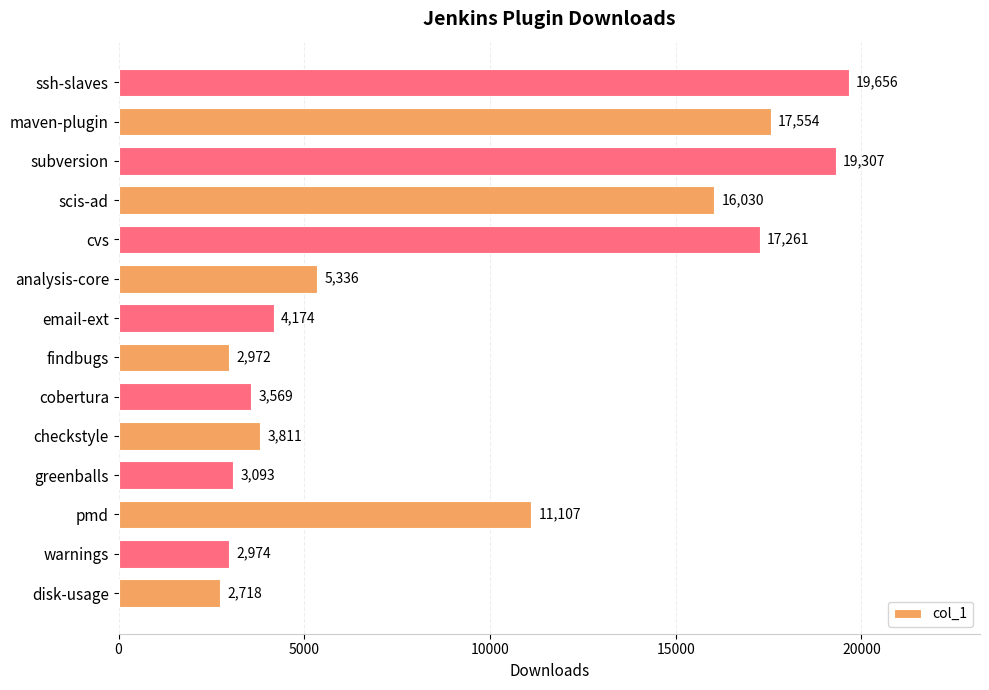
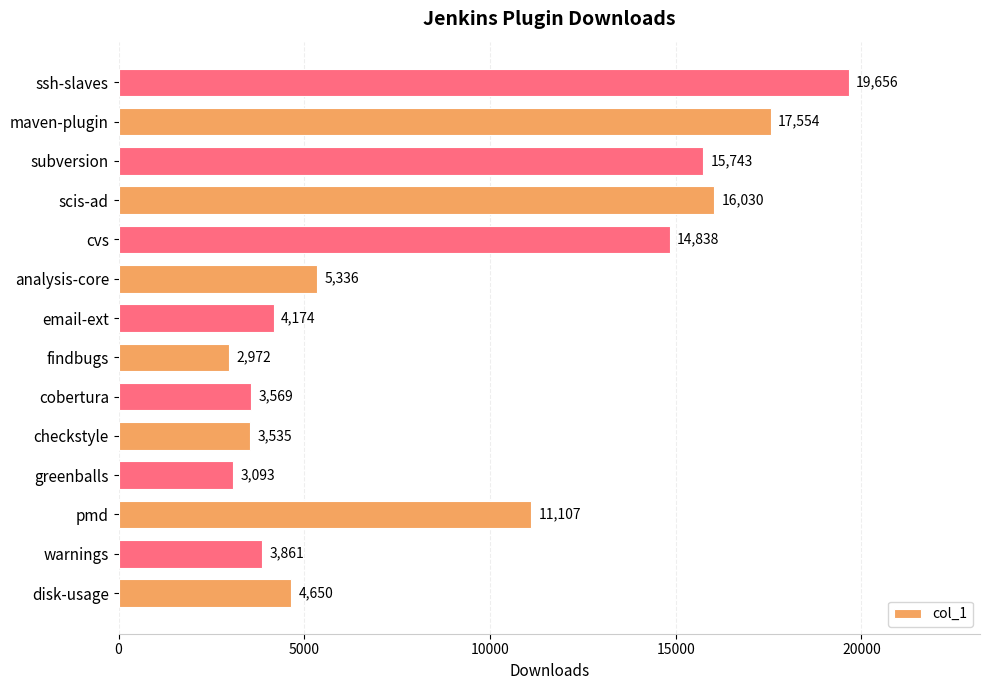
  {
    "ssh-slaves": "19,656",
    "maven-plugin": "17,554",
-   "subversion": "19,307",
+   "subversion": "15,743",
    "scis-ad": "16,030",
-   "cvs": "17,261",
+   "cvs": "14,838",
    "analysis-core": "5,336",
    "email-ext": "4,174",
    "findbugs": "2,972",
    "cobertura": "3,569",
-   "checkstyle": "3,811",
+   "checkstyle": "3,535",
    "greenballs": "3,093",
    "pmd": "11,107",
-   "warnings": "2,974",
-   "disk-usage": "2,718"
+   "warnings": "3,861",
+   "disk-usage": "4,650"
  }
